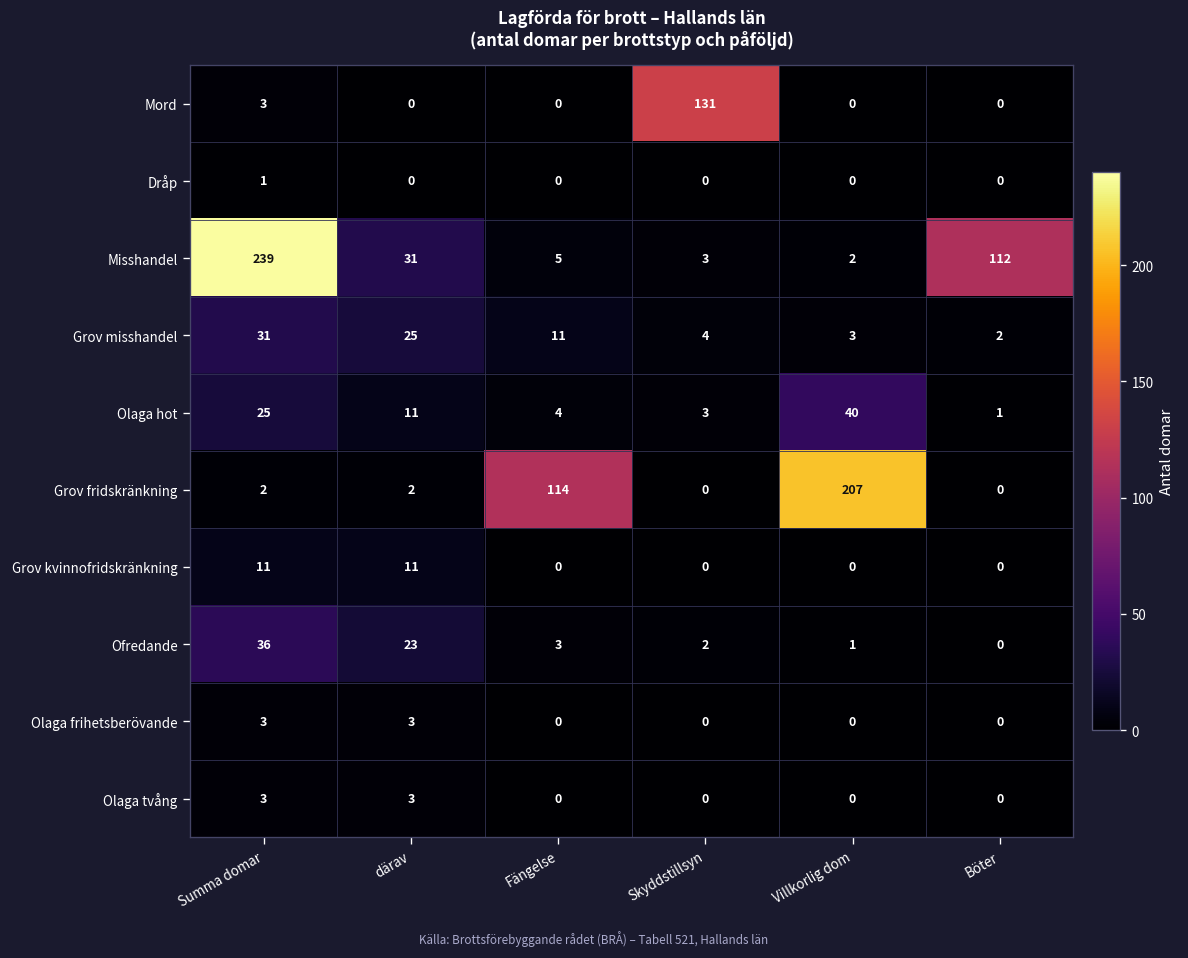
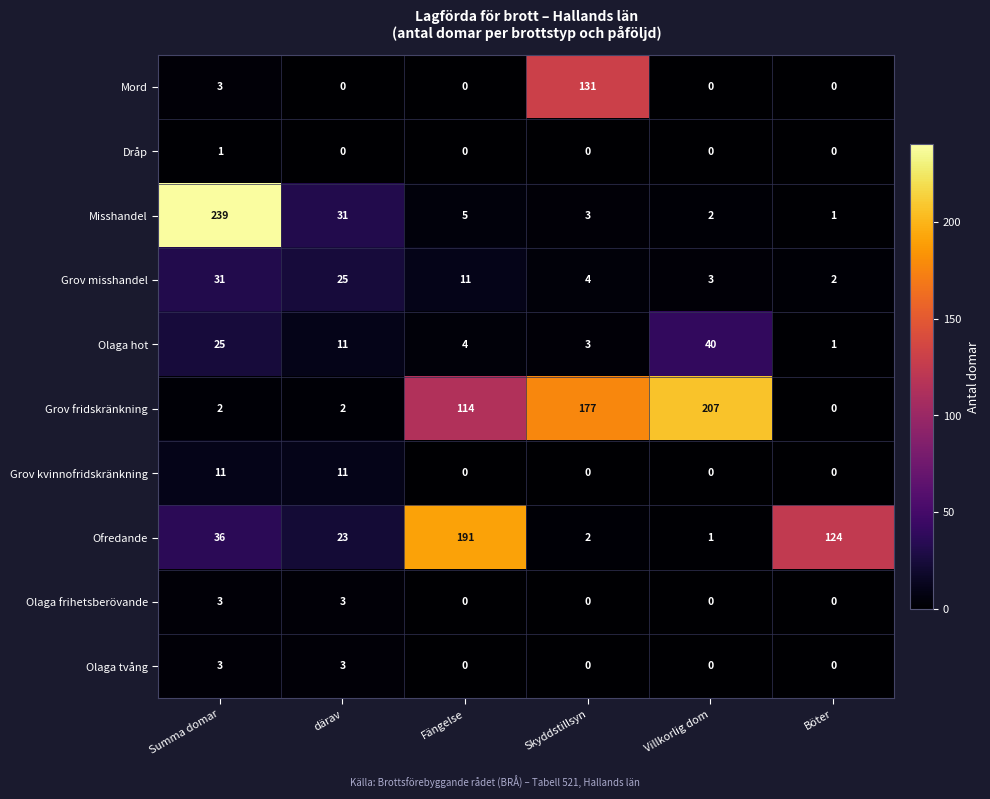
  {
    "Mord": {
      "Summa domar": 3,
      "därav": 0,
      "Fängelse": 0,
      "Skyddstillsyn": 131,
      "Villkorlig dom": 0,
      "Böter": 0
    },
    "Dråp": {
      "Summa domar": 1,
      "därav": 0,
      "Fängelse": 0,
      "Skyddstillsyn": 0,
      "Villkorlig dom": 0,
      "Böter": 0
    },
    "Misshandel": {
      "Summa domar": 239,
      "därav": 31,
      "Fängelse": 5,
      "Skyddstillsyn": 3,
      "Villkorlig dom": 2,
-     "Böter": 112
+     "Böter": 1
    },
    "Grov misshandel": {
      "Summa domar": 31,
      "därav": 25,
      "Fängelse": 11,
      "Skyddstillsyn": 4,
      "Villkorlig dom": 3,
      "Böter": 2
    },
    "Olaga hot": {
      "Summa domar": 25,
      "därav": 11,
      "Fängelse": 4,
      "Skyddstillsyn": 3,
      "Villkorlig dom": 40,
      "Böter": 1
    },
    "Grov fridskränkning": {
      "Summa domar": 2,
      "därav": 2,
      "Fängelse": 114,
-     "Skyddstillsyn": 0,
+     "Skyddstillsyn": 177,
      "Villkorlig dom": 207,
      "Böter": 0
    },
    "Grov kvinnofridskränkning": {
      "Summa domar": 11,
      "därav": 11,
      "Fängelse": 0,
      "Skyddstillsyn": 0,
      "Villkorlig dom": 0,
      "Böter": 0
    },
    "Ofredande": {
      "Summa domar": 36,
      "därav": 23,
-     "Fängelse": 3,
+     "Fängelse": 191,
      "Skyddstillsyn": 2,
      "Villkorlig dom": 1,
-     "Böter": 0
+     "Böter": 124
    },
    "Olaga frihetsberövande": {
      "Summa domar": 3,
      "därav": 3,
      "Fängelse": 0,
      "Skyddstillsyn": 0,
      "Villkorlig dom": 0,
      "Böter": 0
    },
    "Olaga tvång": {
      "Summa domar": 3,
      "därav": 3,
      "Fängelse": 0,
      "Skyddstillsyn": 0,
      "Villkorlig dom": 0,
      "Böter": 0
    }
  }
